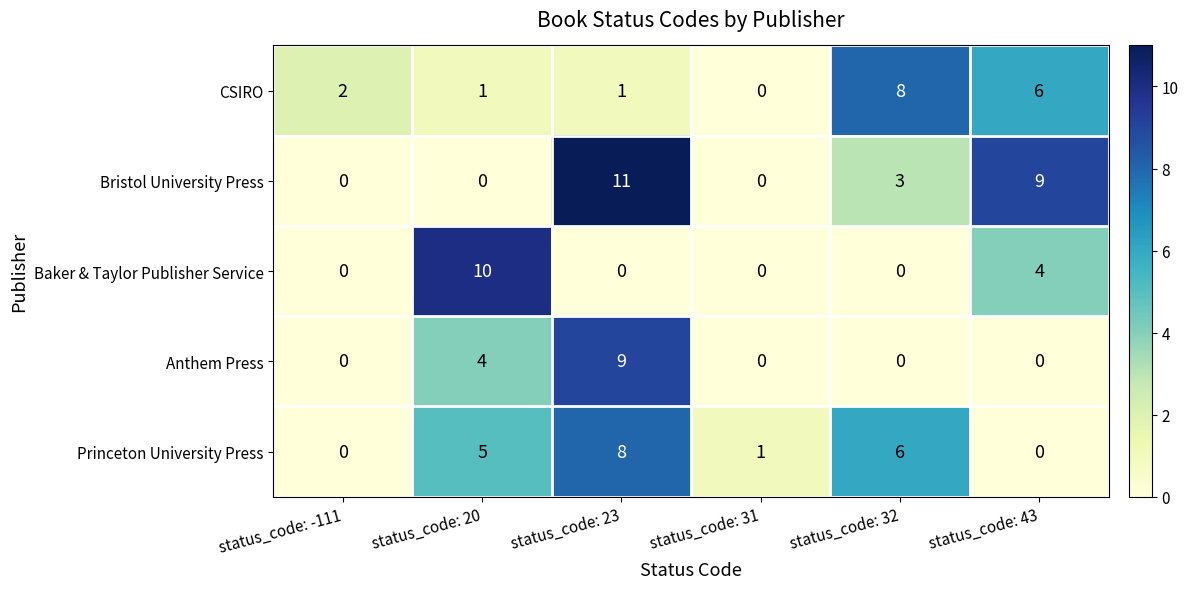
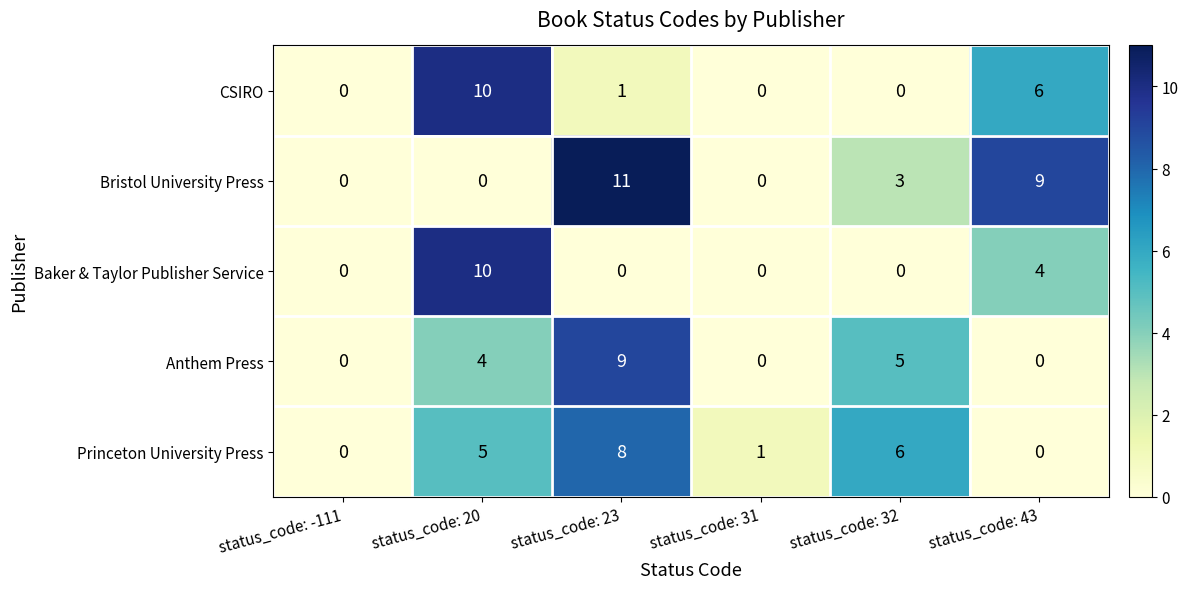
  {
    "CSIRO": {
-     "status_code: -111": 2,
-     "status_code: 20": 1,
+     "status_code: -111": 0,
+     "status_code: 20": 10,
      "status_code: 23": 1,
      "status_code: 31": 0,
-     "status_code: 32": 8,
+     "status_code: 32": 0,
      "status_code: 43": 6
    },
    "Bristol University Press": {
      "status_code: -111": 0,
      "status_code: 20": 0,
      "status_code: 23": 11,
      "status_code: 31": 0,
      "status_code: 32": 3,
      "status_code: 43": 9
    },
    "Baker & Taylor Publisher Service": {
      "status_code: -111": 0,
      "status_code: 20": 10,
      "status_code: 23": 0,
      "status_code: 31": 0,
      "status_code: 32": 0,
      "status_code: 43": 4
    },
    "Anthem Press": {
      "status_code: -111": 0,
      "status_code: 20": 4,
      "status_code: 23": 9,
      "status_code: 31": 0,
-     "status_code: 32": 0,
+     "status_code: 32": 5,
      "status_code: 43": 0
    },
    "Princeton University Press": {
      "status_code: -111": 0,
      "status_code: 20": 5,
      "status_code: 23": 8,
      "status_code: 31": 1,
      "status_code: 32": 6,
      "status_code: 43": 0
    }
  }
